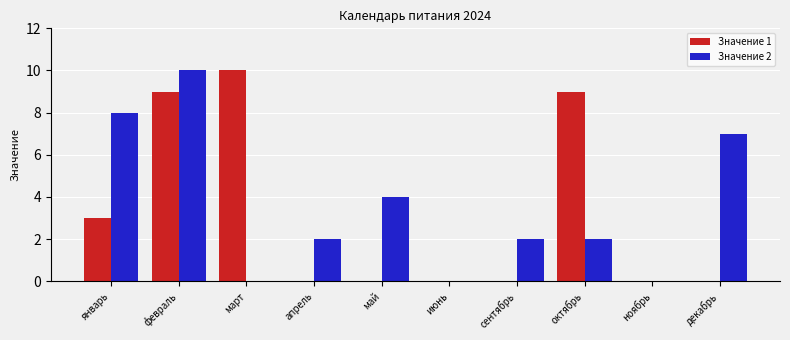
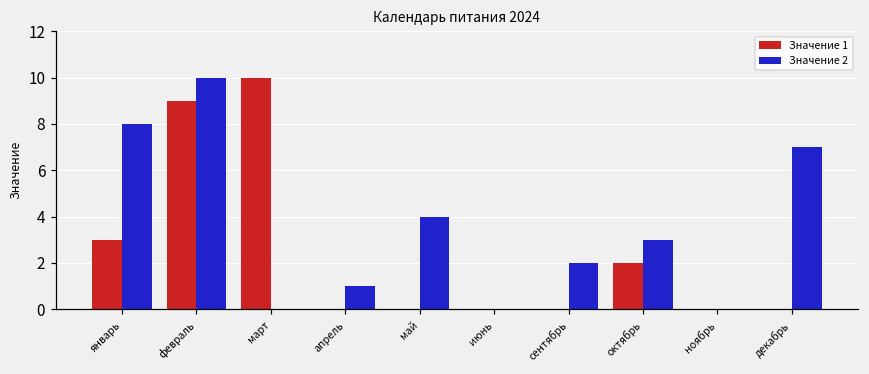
  {
    "Значение 1": {
      "январь": 3,
      "февраль": 9,
      "март": 10,
      "апрель": 0,
      "май": 0,
      "июнь": 0,
      "сентябрь": 0,
-     "октябрь": 9,
+     "октябрь": 2,
      "ноябрь": 0,
      "декабрь": 0
    },
    "Значение 2": {
      "январь": 8,
      "февраль": 10,
      "март": 0,
-     "апрель": 2,
+     "апрель": 1,
      "май": 4,
      "июнь": 0,
      "сентябрь": 2,
-     "октябрь": 2,
+     "октябрь": 3,
      "ноябрь": 0,
      "декабрь": 7
    }
  }
